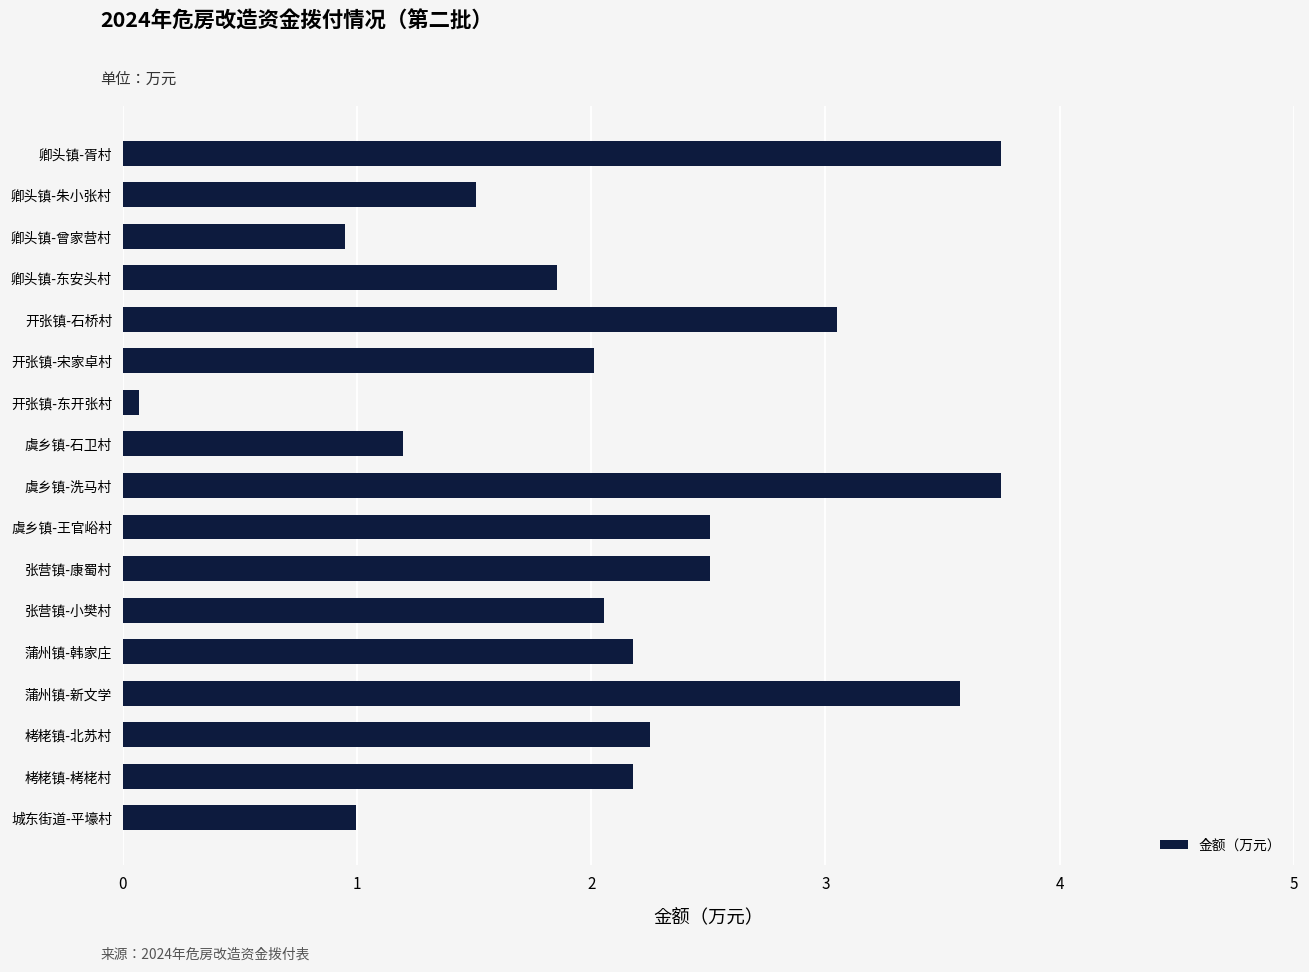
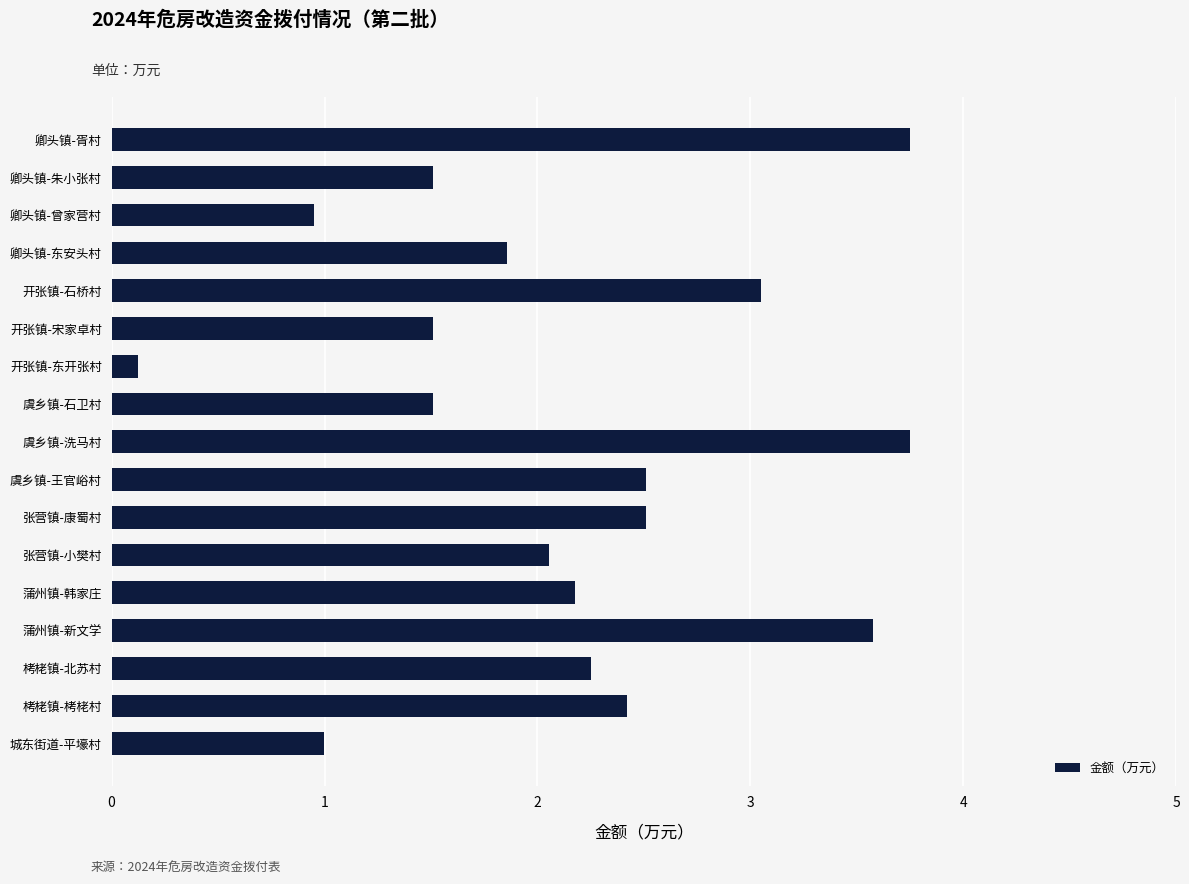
  {
    "卿头镇-胥村": 3.75,
    "卿头镇-朱小张村": 1.51,
    "卿头镇-曾家营村": 0.95,
    "卿头镇-东安头村": 1.86,
    "开张镇-石桥村": 3.05,
-   "开张镇-宋家卓村": 2.01,
-   "开张镇-东开张村": 0.07,
-   "虞乡镇-石卫村": 1.19,
+   "开张镇-宋家卓村": 1.51,
+   "开张镇-东开张村": 0.12,
+   "虞乡镇-石卫村": 1.51,
    "虞乡镇-洗马村": 3.75,
    "虞乡镇-王官峪村": 2.51,
    "张营镇-康蜀村": 2.51,
    "张营镇-小樊村": 2.05,
    "蒲州镇-韩家庄": 2.18,
    "蒲州镇-新文学": 3.58,
    "栲栳镇-北苏村": 2.25,
-   "栲栳镇-栲栳村": 2.18,
+   "栲栳镇-栲栳村": 2.42,
    "城东街道-平壕村": 1.00
  }
